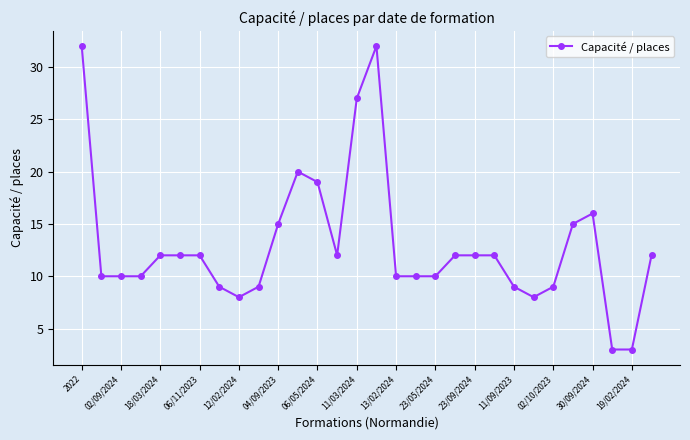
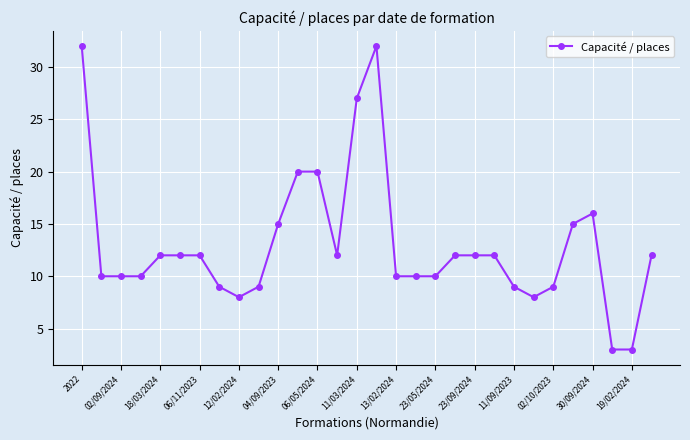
  {
-   "06/05/2024": 19,
+   "06/05/2024": 20,
    "11/03/2024": 27,
    "30/09/2024": 16,
    "19/02/2024": 3
  }
